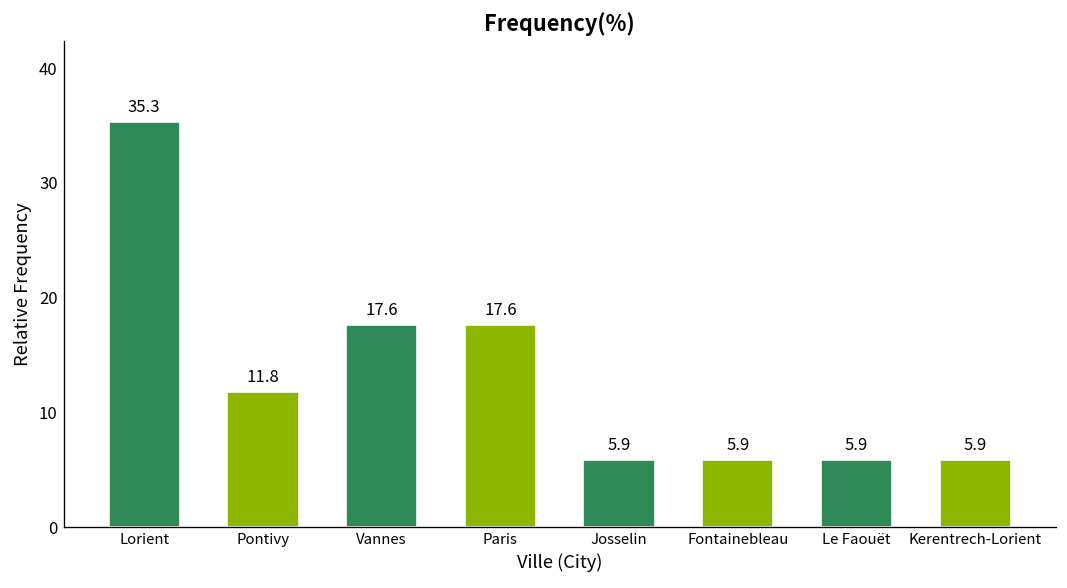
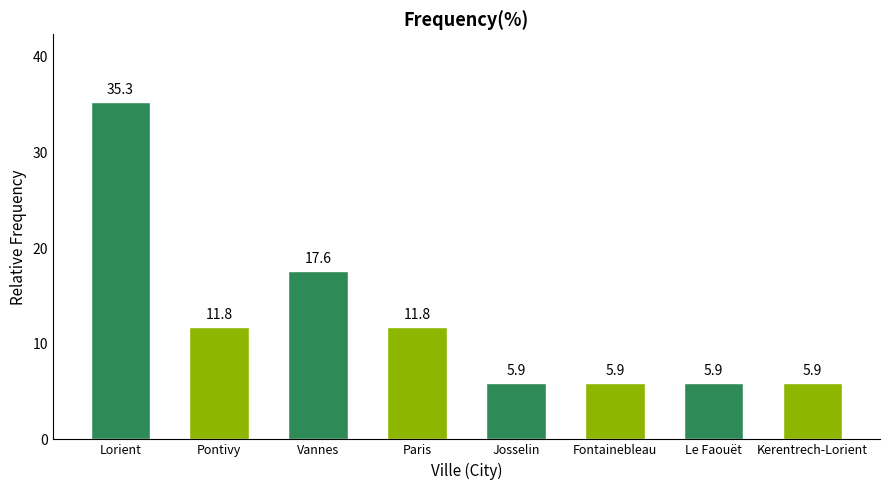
  {
    "Lorient": 35.3,
    "Pontivy": 11.8,
    "Vannes": 17.6,
-   "Paris": 17.6,
+   "Paris": 11.8,
    "Josselin": 5.9,
    "Fontainebleau": 5.9,
    "Le Faouët": 5.9,
    "Kerentrech-Lorient": 5.9
  }
